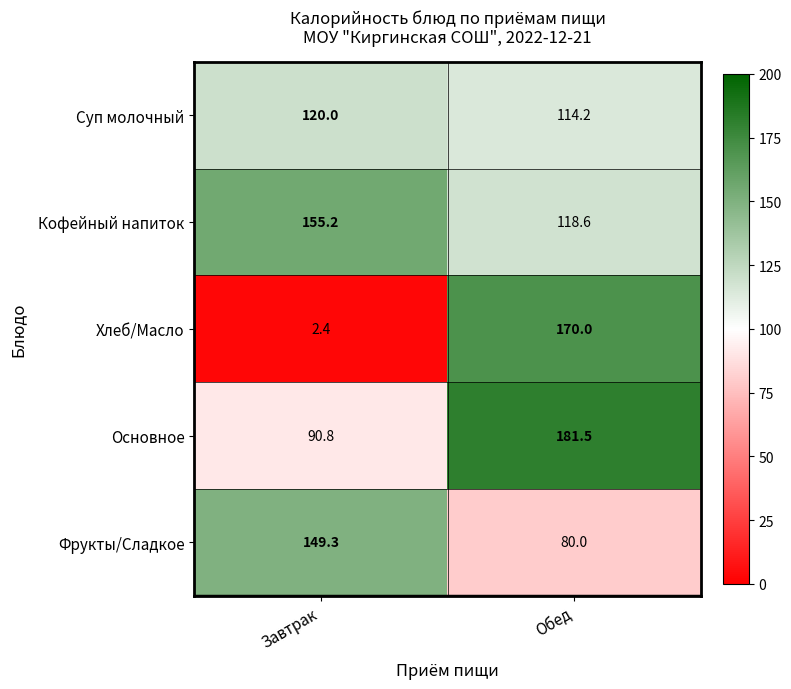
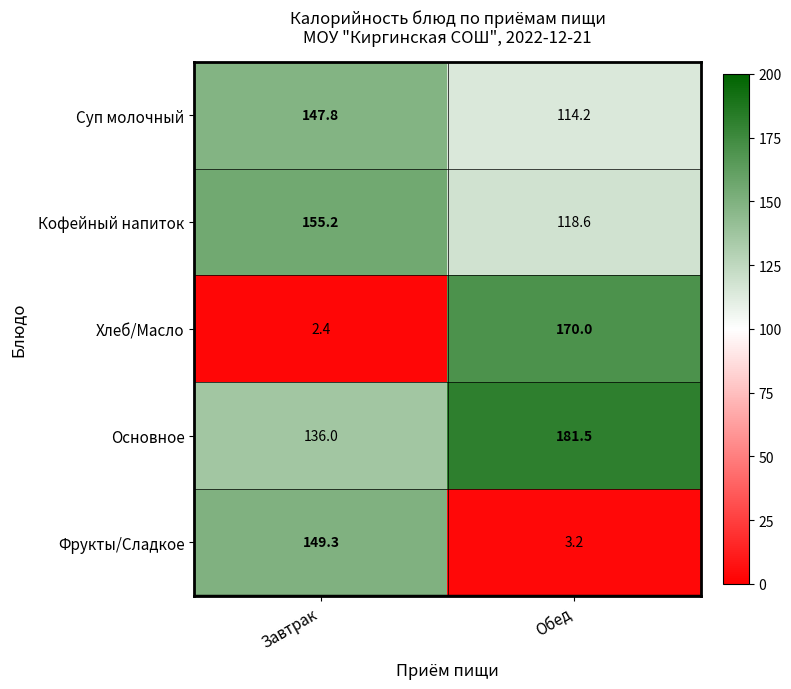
  {
    "Суп молочный": {
-     "Завтрак": 120.0,
+     "Завтрак": 147.8,
      "Обед": 114.2
    },
    "Кофейный напиток": {
      "Завтрак": 155.2,
      "Обед": 118.6
    },
    "Хлеб/Масло": {
      "Завтрак": 2.4,
      "Обед": 170.0
    },
    "Основное": {
-     "Завтрак": 90.8,
+     "Завтрак": 136.0,
      "Обед": 181.5
    },
    "Фрукты/Сладкое": {
      "Завтрак": 149.3,
-     "Обед": 80.0
+     "Обед": 3.2
    }
  }
